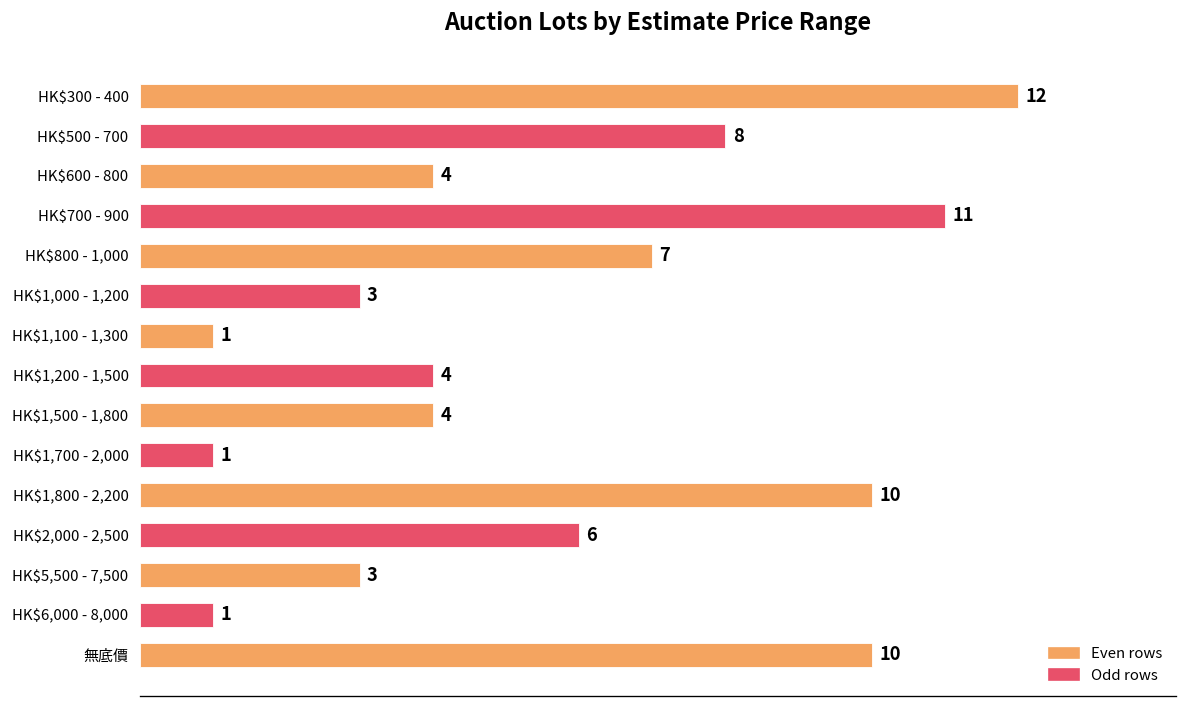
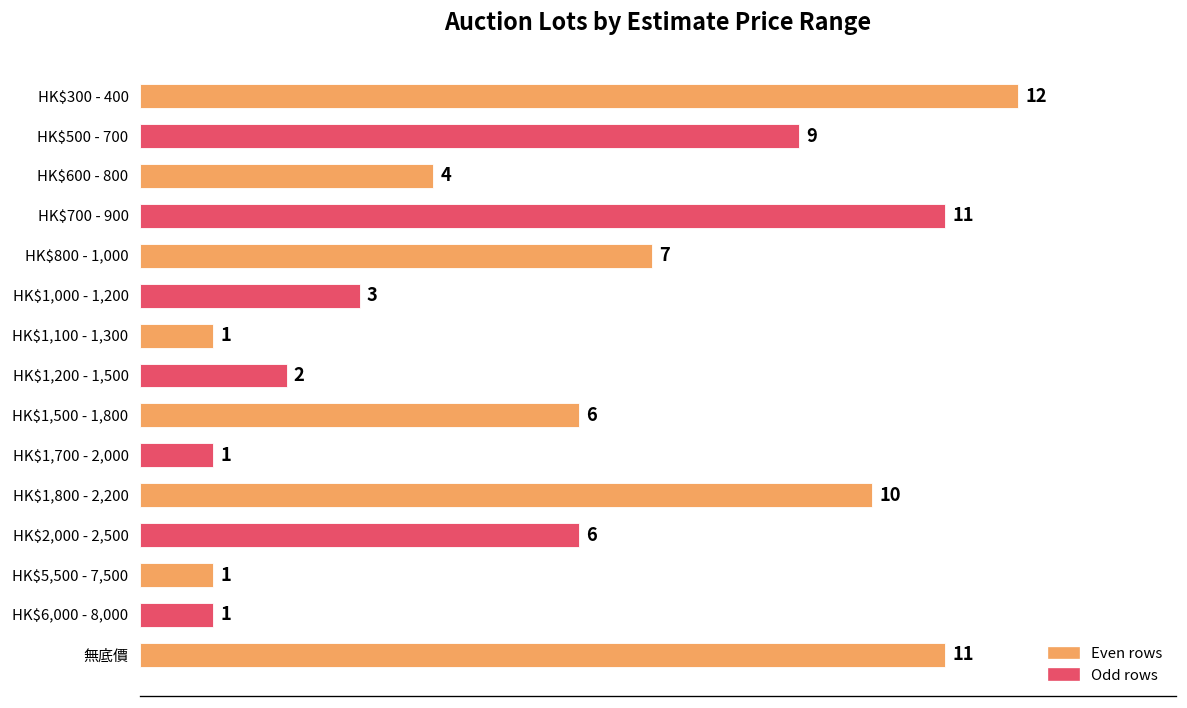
  {
    "HK$300 - 400": 12,
-   "HK$500 - 700": 8,
+   "HK$500 - 700": 9,
    "HK$600 - 800": 4,
    "HK$700 - 900": 11,
    "HK$800 - 1,000": 7,
    "HK$1,000 - 1,200": 3,
    "HK$1,100 - 1,300": 1,
-   "HK$1,200 - 1,500": 4,
-   "HK$1,500 - 1,800": 4,
+   "HK$1,200 - 1,500": 2,
+   "HK$1,500 - 1,800": 6,
    "HK$1,700 - 2,000": 1,
    "HK$1,800 - 2,200": 10,
    "HK$2,000 - 2,500": 6,
-   "HK$5,500 - 7,500": 3,
+   "HK$5,500 - 7,500": 1,
    "HK$6,000 - 8,000": 1,
-   "無底價": 10
+   "無底價": 11
  }
